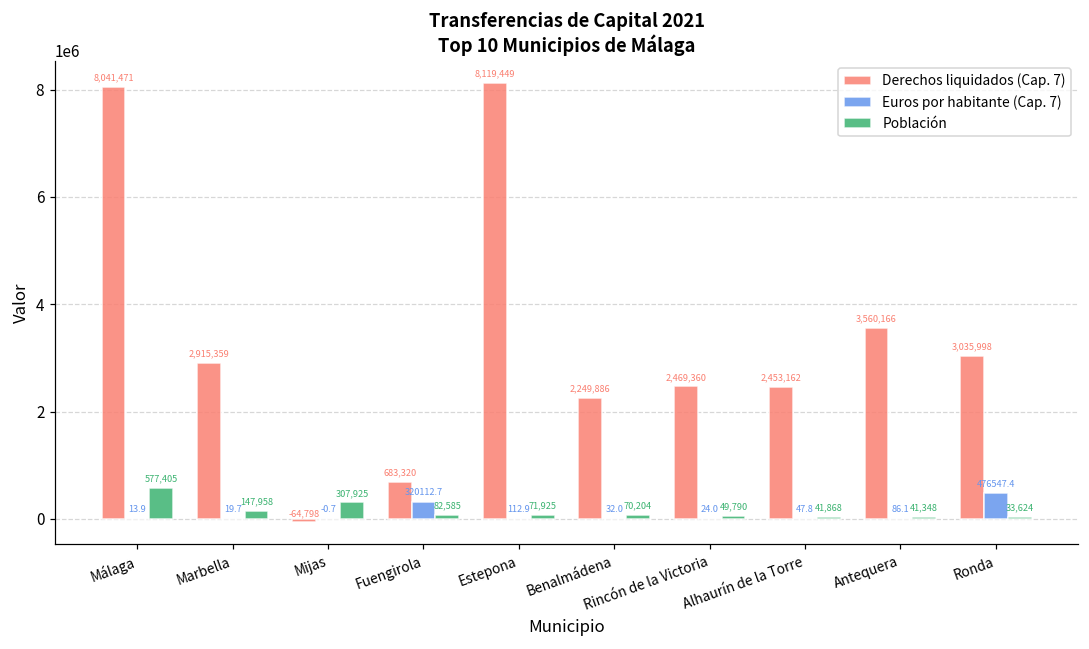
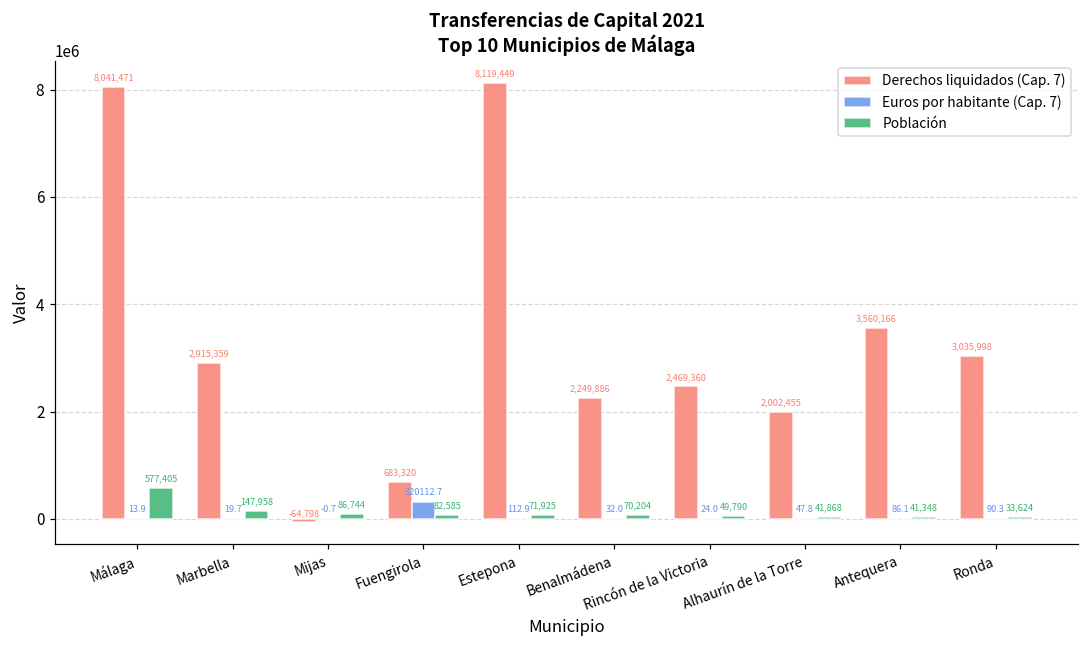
  {
    "Derechos liquidados (Cap. 7)": {
      "Málaga": "8,041,471",
      "Marbella": "2,915,359",
      "Mijas": "-64,798",
      "Fuengirola": "683,320",
      "Estepona": "8,119,449",
      "Benalmádena": "2,249,886",
      "Rincón de la Victoria": "2,469,360",
-     "Alhaurín de la Torre": "2,453,162",
+     "Alhaurín de la Torre": "2,002,455",
      "Antequera": "3,560,166",
      "Ronda": "3,035,998"
    },
    "Euros por habitante (Cap. 7)": {
      "Málaga": "13.9",
      "Marbella": "19.7",
      "Mijas": "-0.7",
      "Fuengirola": "320112.7",
      "Estepona": "112.9",
      "Benalmádena": "32.0",
      "Rincón de la Victoria": "24.0",
      "Alhaurín de la Torre": "47.8",
      "Antequera": "86.1",
-     "Ronda": "476547.4"
+     "Ronda": "90.3"
    },
    "Población": {
      "Málaga": "577,405",
      "Marbella": "147,958",
-     "Mijas": "307,925",
+     "Mijas": "86,744",
      "Fuengirola": "82,585",
      "Estepona": "71,925",
      "Benalmádena": "70,204",
      "Rincón de la Victoria": "49,790",
      "Alhaurín de la Torre": "41,868",
      "Antequera": "41,348",
      "Ronda": "33,624"
    }
  }
